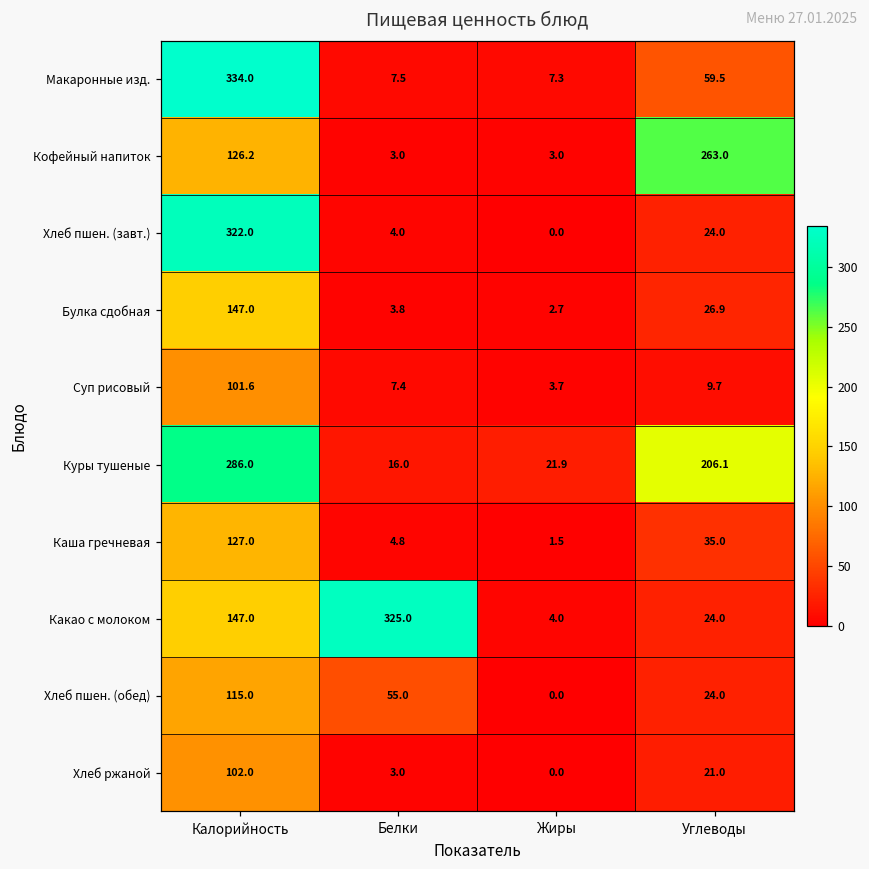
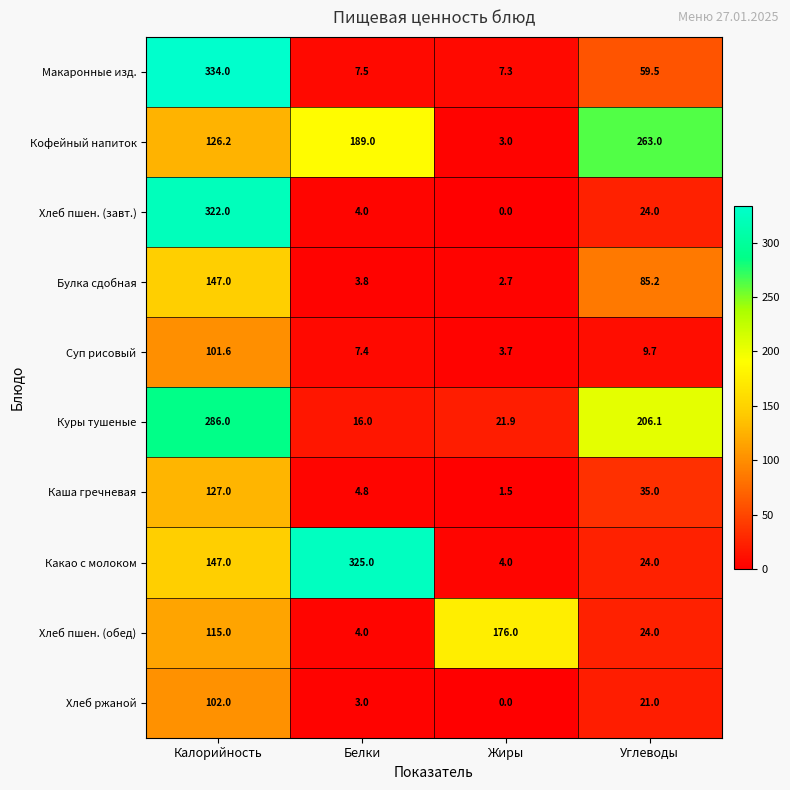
  {
    "Макаронные изд.": {
      "Калорийность": 334.0,
      "Белки": 7.5,
      "Жиры": 7.3,
      "Углеводы": 59.5
    },
    "Кофейный напиток": {
      "Калорийность": 126.2,
-     "Белки": 3.0,
+     "Белки": 189.0,
      "Жиры": 3.0,
      "Углеводы": 263.0
    },
    "Хлеб пшен. (завт.)": {
      "Калорийность": 322.0,
      "Белки": 4.0,
      "Жиры": 0.0,
      "Углеводы": 24.0
    },
    "Булка сдобная": {
      "Калорийность": 147.0,
      "Белки": 3.8,
      "Жиры": 2.7,
-     "Углеводы": 26.9
+     "Углеводы": 85.2
    },
    "Суп рисовый": {
      "Калорийность": 101.6,
      "Белки": 7.4,
      "Жиры": 3.7,
      "Углеводы": 9.7
    },
    "Куры тушеные": {
      "Калорийность": 286.0,
      "Белки": 16.0,
      "Жиры": 21.9,
      "Углеводы": 206.1
    },
    "Каша гречневая": {
      "Калорийность": 127.0,
      "Белки": 4.8,
      "Жиры": 1.5,
      "Углеводы": 35.0
    },
    "Какао с молоком": {
      "Калорийность": 147.0,
      "Белки": 325.0,
      "Жиры": 4.0,
      "Углеводы": 24.0
    },
    "Хлеб пшен. (обед)": {
      "Калорийность": 115.0,
-     "Белки": 55.0,
-     "Жиры": 0.0,
+     "Белки": 4.0,
+     "Жиры": 176.0,
      "Углеводы": 24.0
    },
    "Хлеб ржаной": {
      "Калорийность": 102.0,
      "Белки": 3.0,
      "Жиры": 0.0,
      "Углеводы": 21.0
    }
  }
